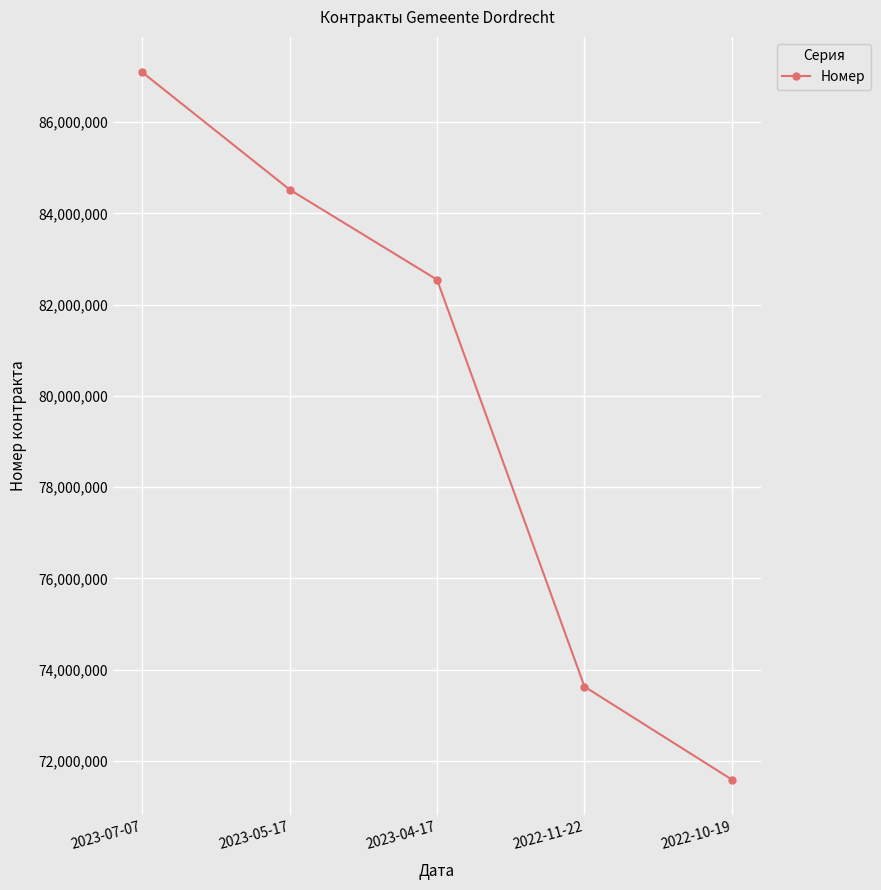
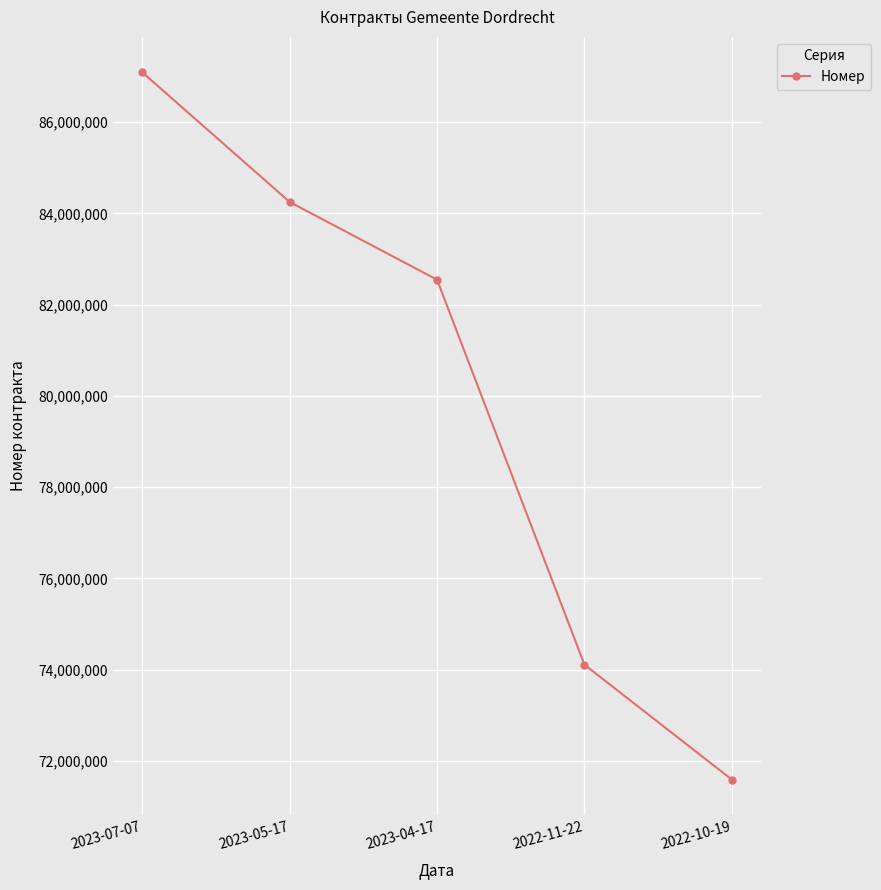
  {
    "2023-07-07": "87,100,000",
-   "2023-05-17": "84,500,000",
+   "2023-05-17": "84,200,000",
    "2023-04-17": "82,500,000",
-   "2022-11-22": "73,600,000",
+   "2022-11-22": "74,100,000",
    "2022-10-19": "71,600,000"
  }
